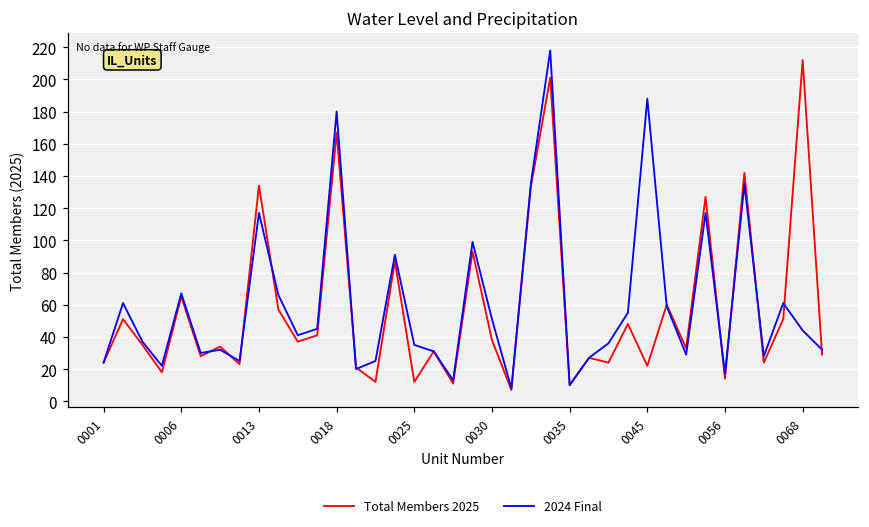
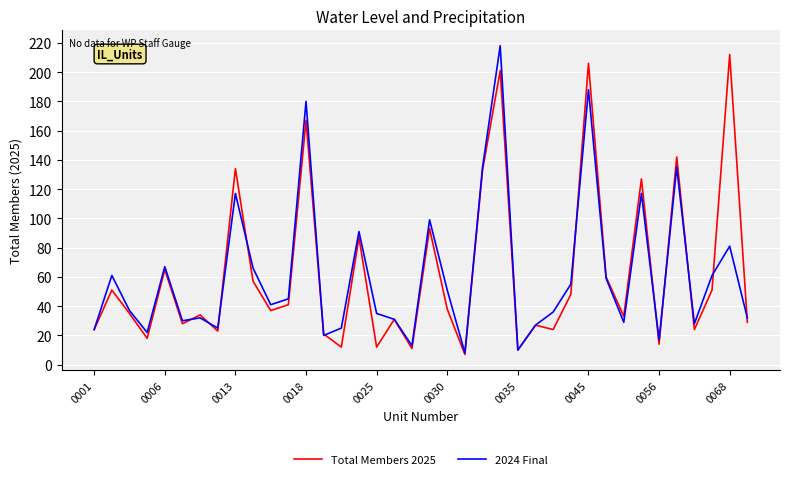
  {
    "Total Members 2025": {
      "0006": 65,
      "0013": 134,
      "0018": 167,
      "0025": 12,
      "0030": 38,
-     "0045": 22,
+     "0045": 206,
      "0056": 14,
      "0068": 212
    },
    "2024 Final": {
      "0006": 67,
      "0013": 117,
      "0018": 180,
      "0025": 35,
      "0030": 51,
      "0045": 188,
      "0056": 17,
-     "0068": 44
+     "0068": 81
    }
  }
